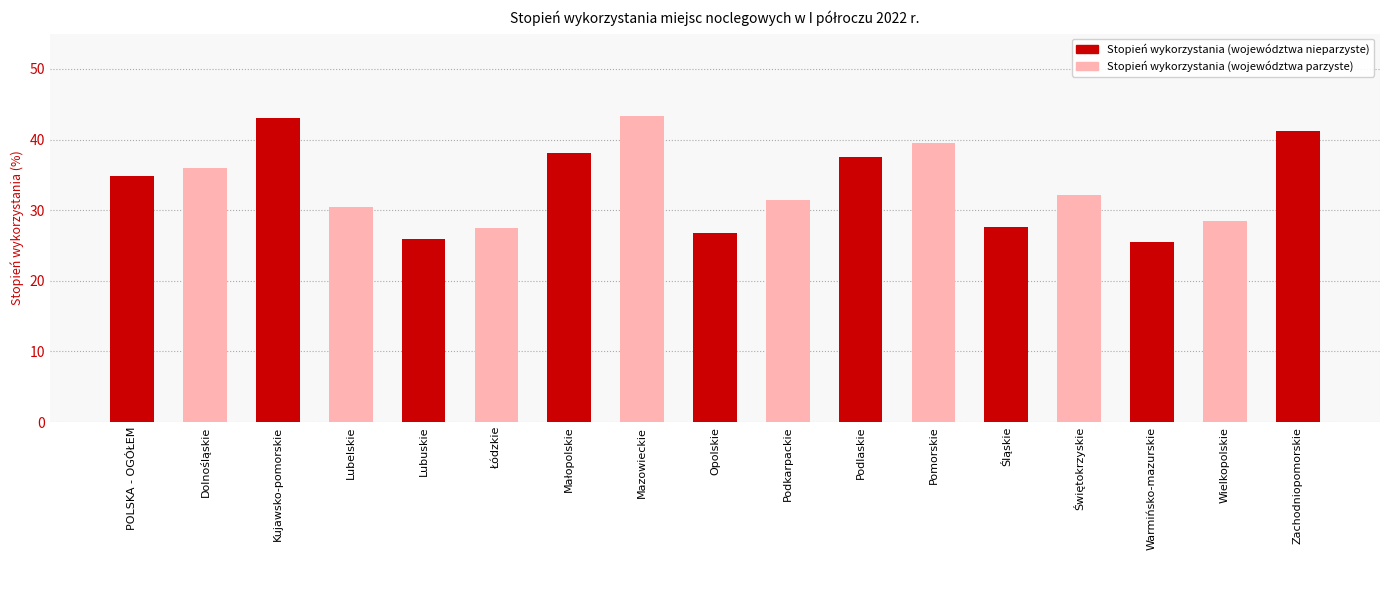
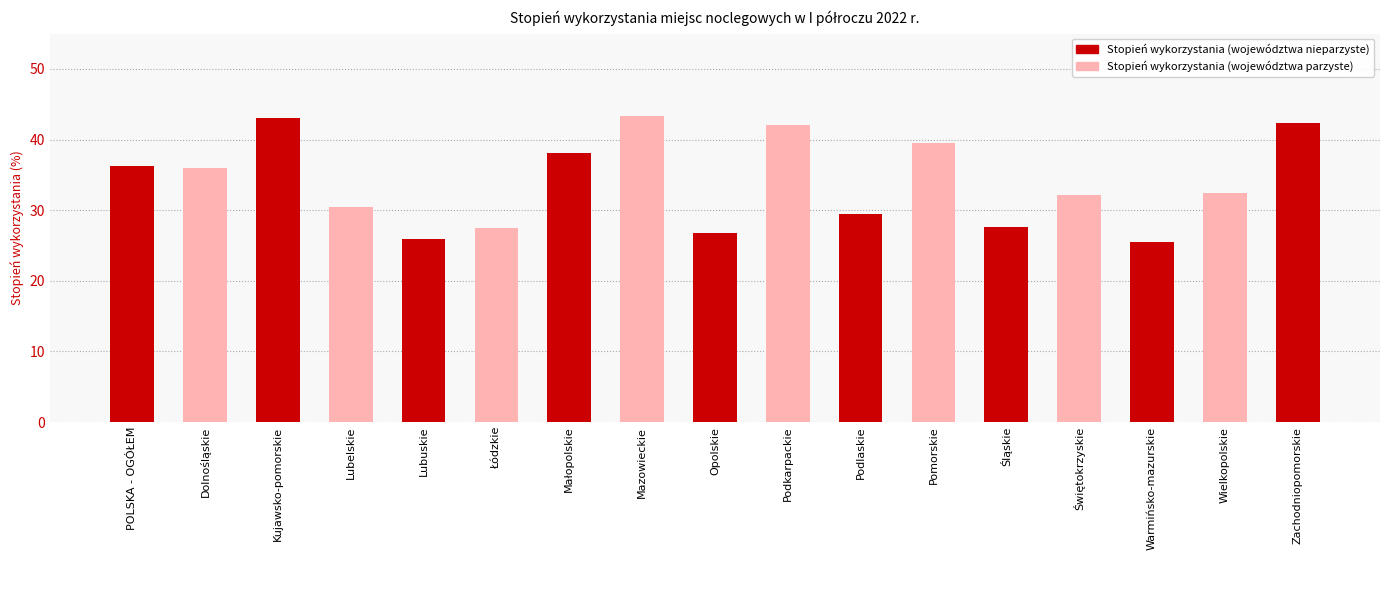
  {
-   "POLSKA - OGÓŁEM": 35,
+   "POLSKA - OGÓŁEM": 36,
    "Dolnośląskie": 36,
    "Kujawsko-pomorskie": 43,
    "Lubelskie": 31,
    "Lubuskie": 26,
    "Łódzkie": 28,
    "Małopolskie": 38,
    "Mazowieckie": 43,
    "Opolskie": 27,
-   "Podkarpackie": 31,
-   "Podlaskie": 38,
+   "Podkarpackie": 42,
+   "Podlaskie": 30,
    "Pomorskie": 40,
    "Śląskie": 28,
    "Świętokrzyskie": 32,
    "Warmińsko-mazurskie": 26,
-   "Wielkopolskie": 29,
-   "Zachodniopomorskie": 41
+   "Wielkopolskie": 33,
+   "Zachodniopomorskie": 42
  }
